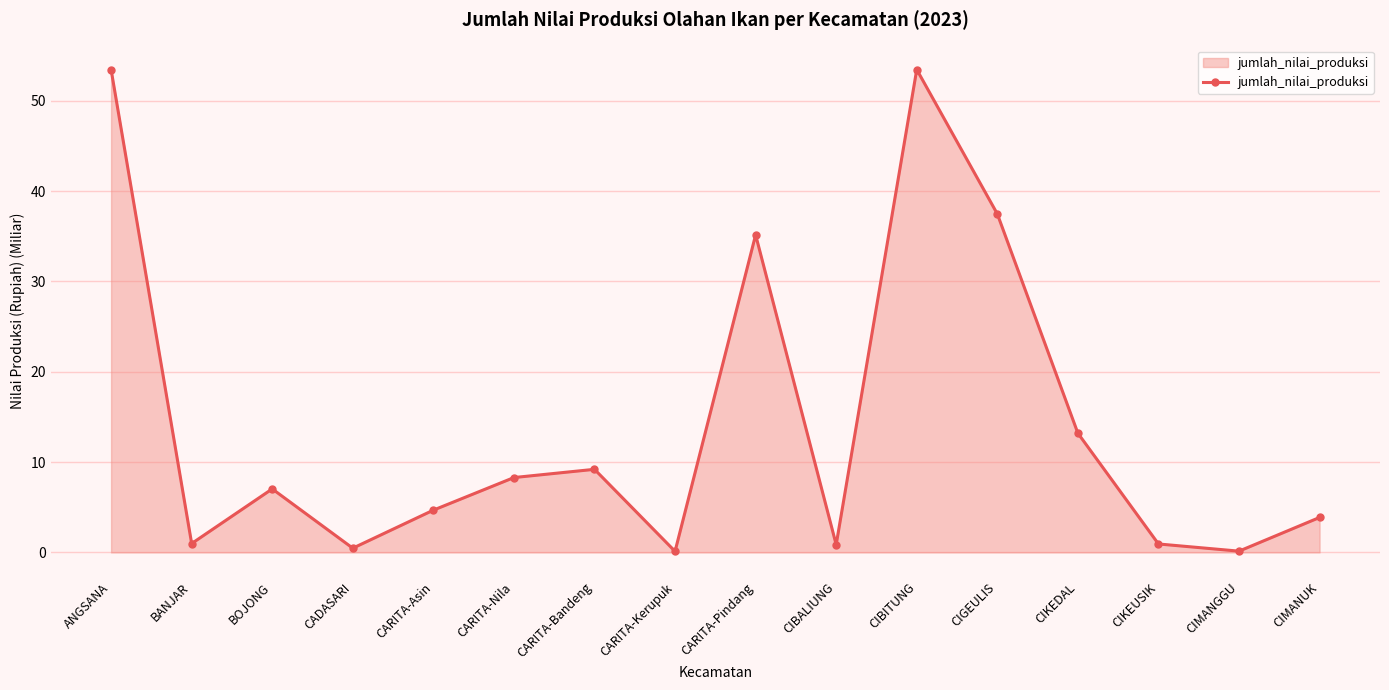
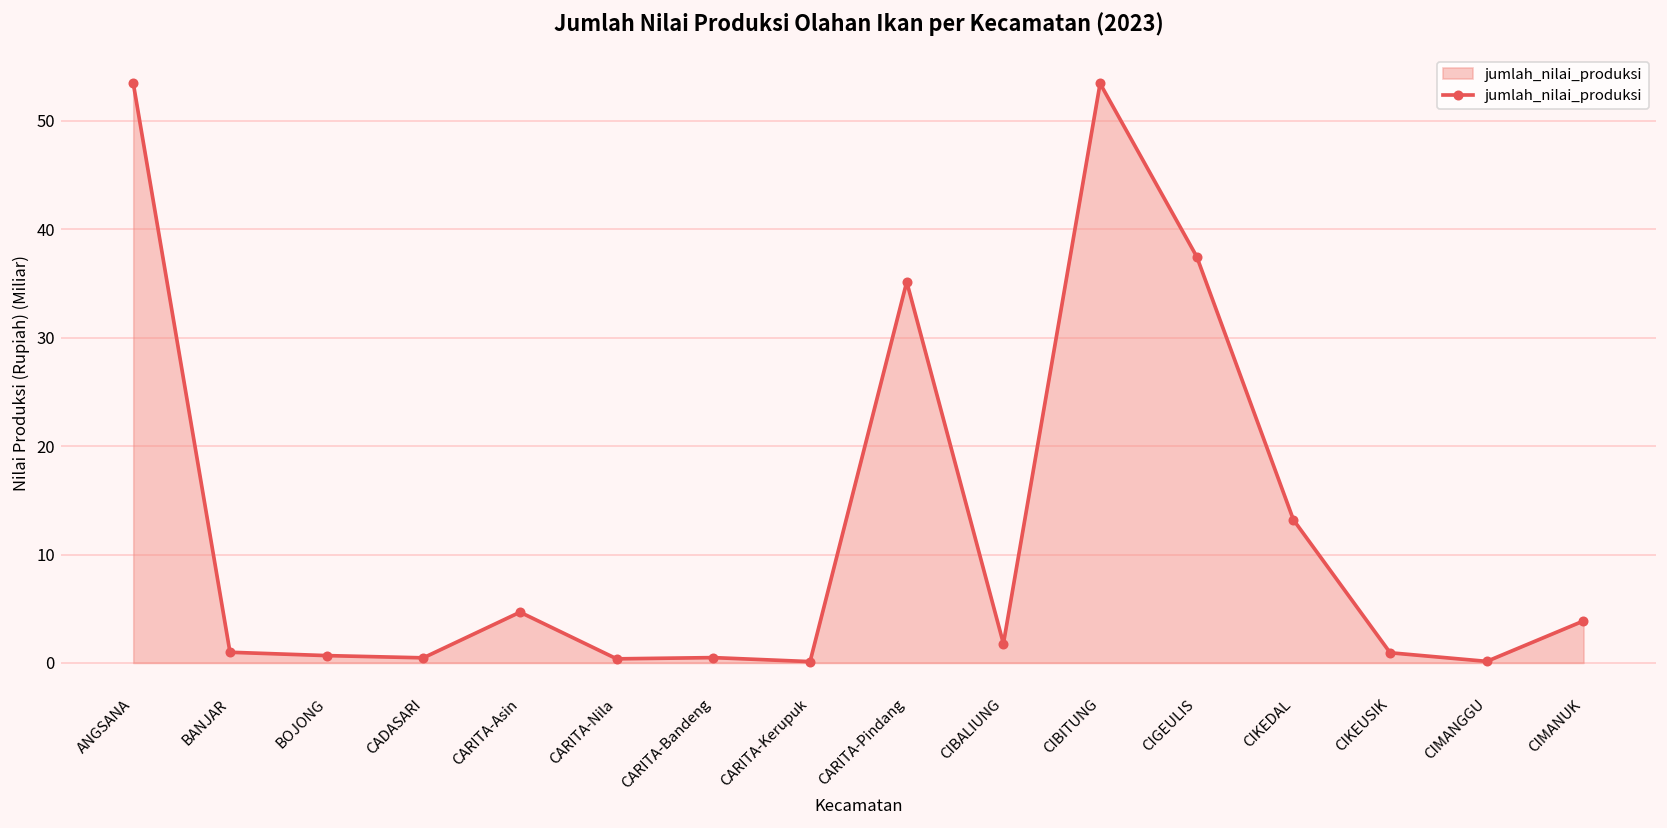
  {
    "ANGSANA": 53,
    "BANJAR": 1,
-   "BOJONG": 7,
+   "BOJONG": 1,
    "CADASARI": 0,
    "CARITA-Asin": 5,
-   "CARITA-Nila": 8,
-   "CARITA-Bandeng": 9,
+   "CARITA-Nila": 0,
+   "CARITA-Bandeng": 0,
    "CARITA-Kerupuk": 0,
    "CARITA-Pindang": 35,
-   "CIBALIUNG": 1,
+   "CIBALIUNG": 2,
    "CIBITUNG": 53,
    "CIGEULIS": 37,
    "CIKEDAL": 13,
    "CIKEUSIK": 1,
    "CIMANGGU": 0,
    "CIMANUK": 4
  }
